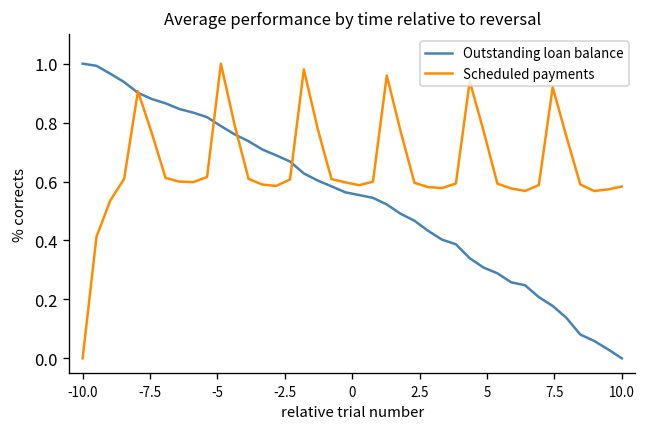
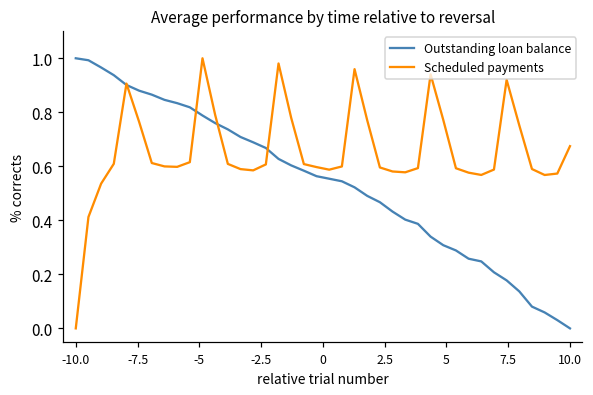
  {
    "Outstanding loan balance": {
      "-10.0": 1.00,
      "10.0": 0.00
    },
    "Scheduled payments": {
      "-10.0": 0.00,
-     "10.0": 0.58
+     "10.0": 0.67
    }
  }
